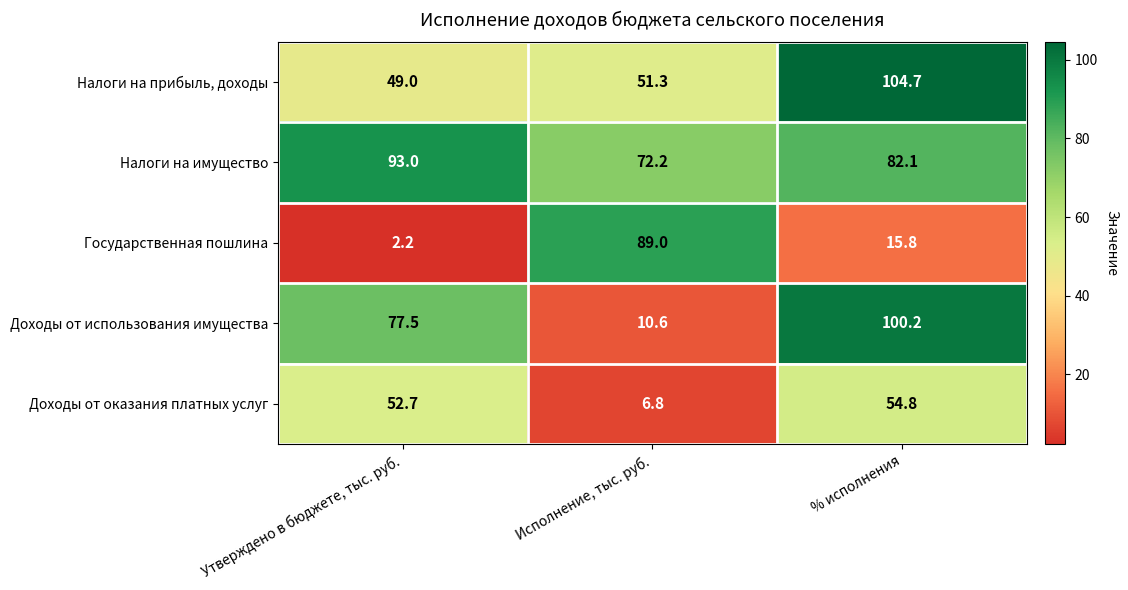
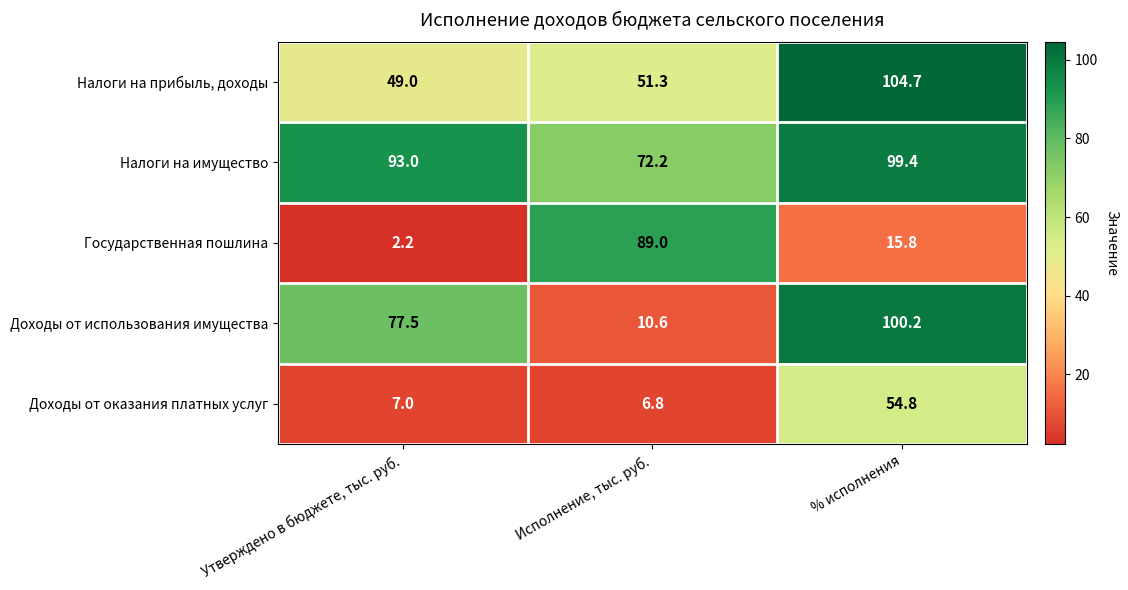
  {
    "Налоги на прибыль, доходы": {
      "Утверждено в бюджете, тыс. руб.": 49.0,
      "Исполнение, тыс. руб.": 51.3,
      "% исполнения": 104.7
    },
    "Налоги на имущество": {
      "Утверждено в бюджете, тыс. руб.": 93.0,
      "Исполнение, тыс. руб.": 72.2,
-     "% исполнения": 82.1
+     "% исполнения": 99.4
    },
    "Государственная пошлина": {
      "Утверждено в бюджете, тыс. руб.": 2.2,
      "Исполнение, тыс. руб.": 89.0,
      "% исполнения": 15.8
    },
    "Доходы от использования имущества": {
      "Утверждено в бюджете, тыс. руб.": 77.5,
      "Исполнение, тыс. руб.": 10.6,
      "% исполнения": 100.2
    },
    "Доходы от оказания платных услуг": {
-     "Утверждено в бюджете, тыс. руб.": 52.7,
+     "Утверждено в бюджете, тыс. руб.": 7.0,
      "Исполнение, тыс. руб.": 6.8,
      "% исполнения": 54.8
    }
  }
